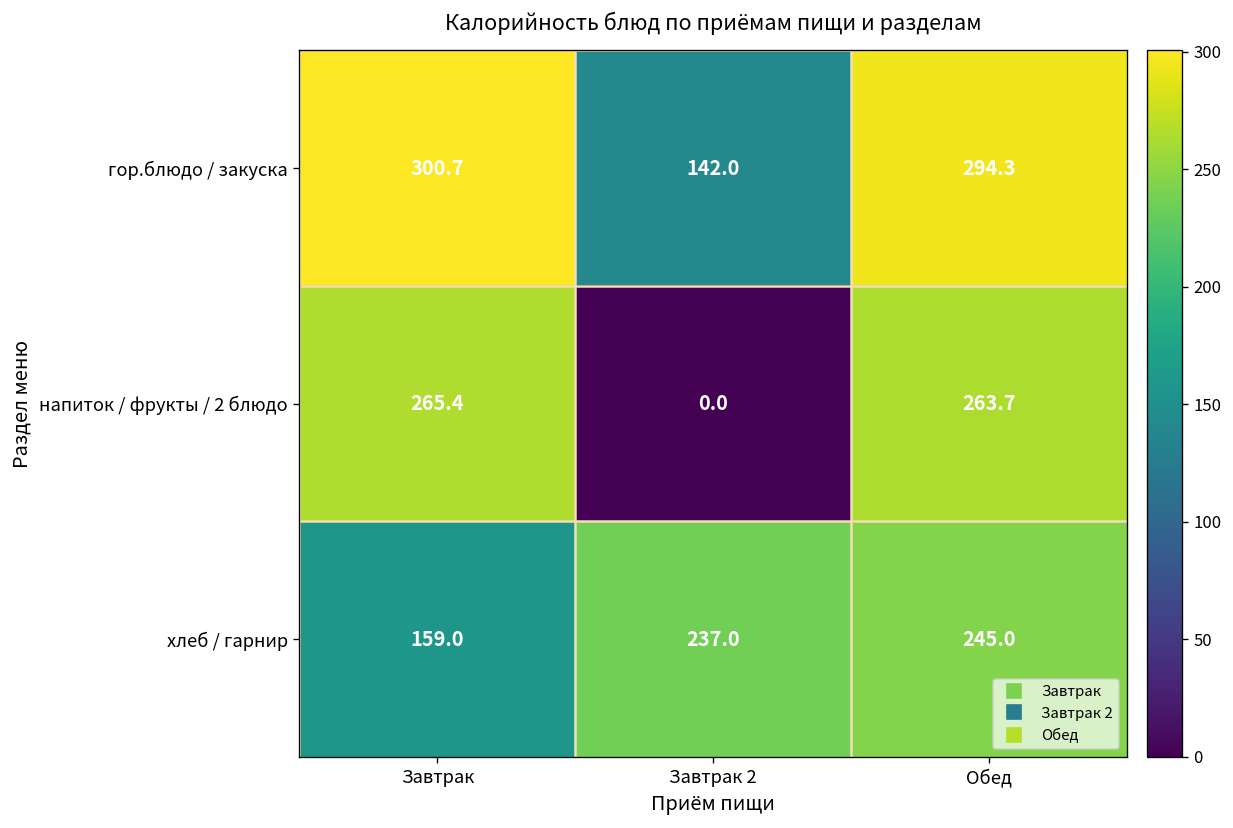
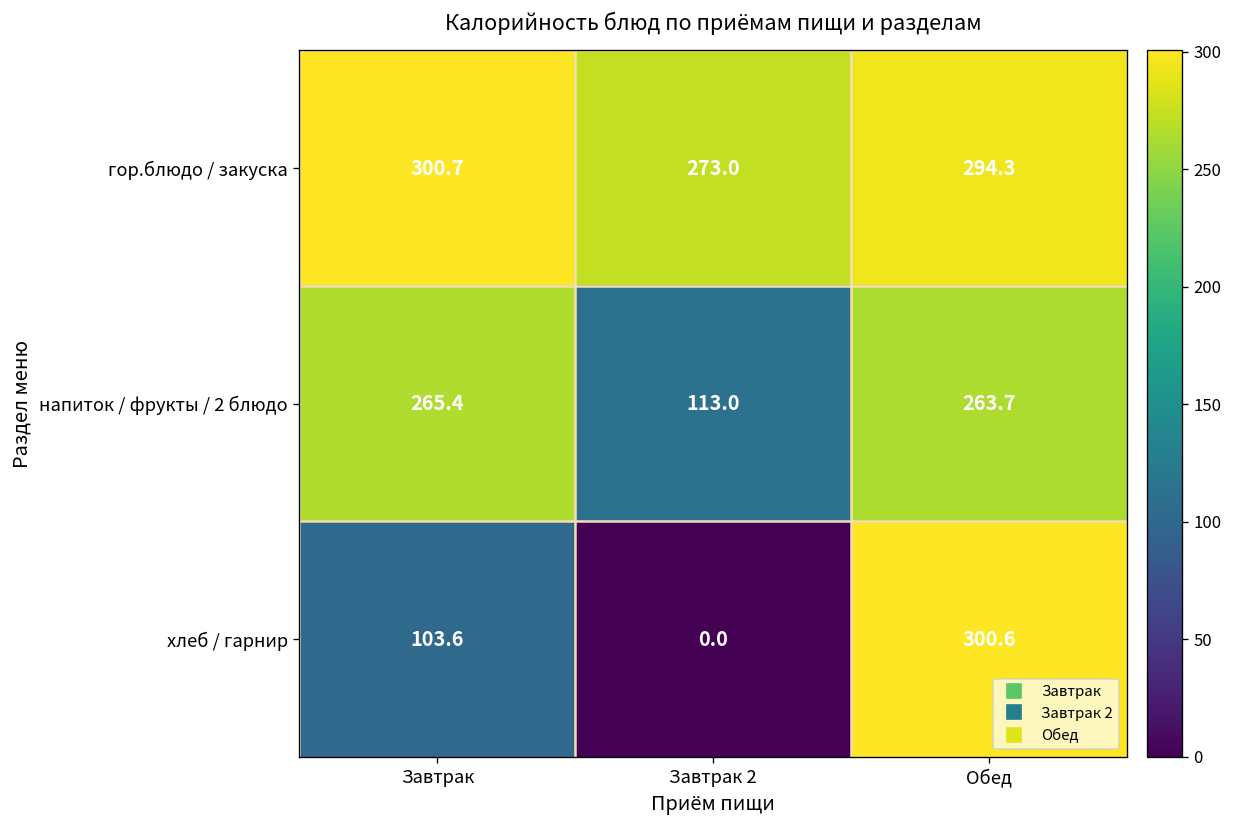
  {
    "гор.блюдо / закуска": {
      "Завтрак": 300.7,
-     "Завтрак 2": 142.0,
+     "Завтрак 2": 273.0,
      "Обед": 294.3
    },
    "напиток / фрукты / 2 блюдо": {
      "Завтрак": 265.4,
-     "Завтрак 2": 0.0,
+     "Завтрак 2": 113.0,
      "Обед": 263.7
    },
    "хлеб / гарнир": {
-     "Завтрак": 159.0,
-     "Завтрак 2": 237.0,
-     "Обед": 245.0
+     "Завтрак": 103.6,
+     "Завтрак 2": 0.0,
+     "Обед": 300.6
    }
  }
